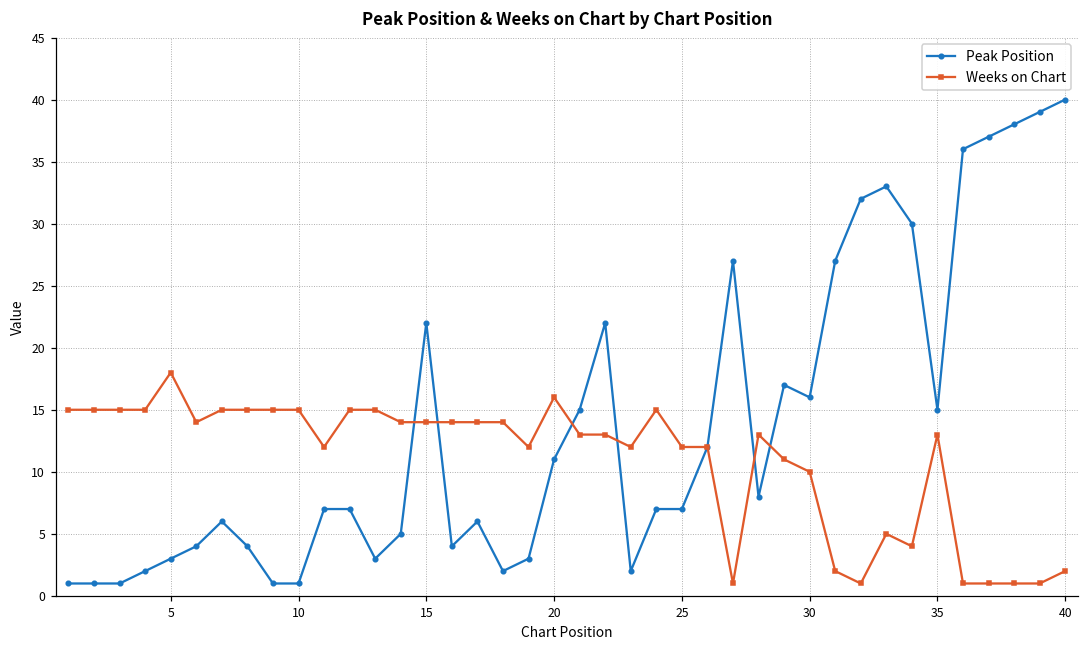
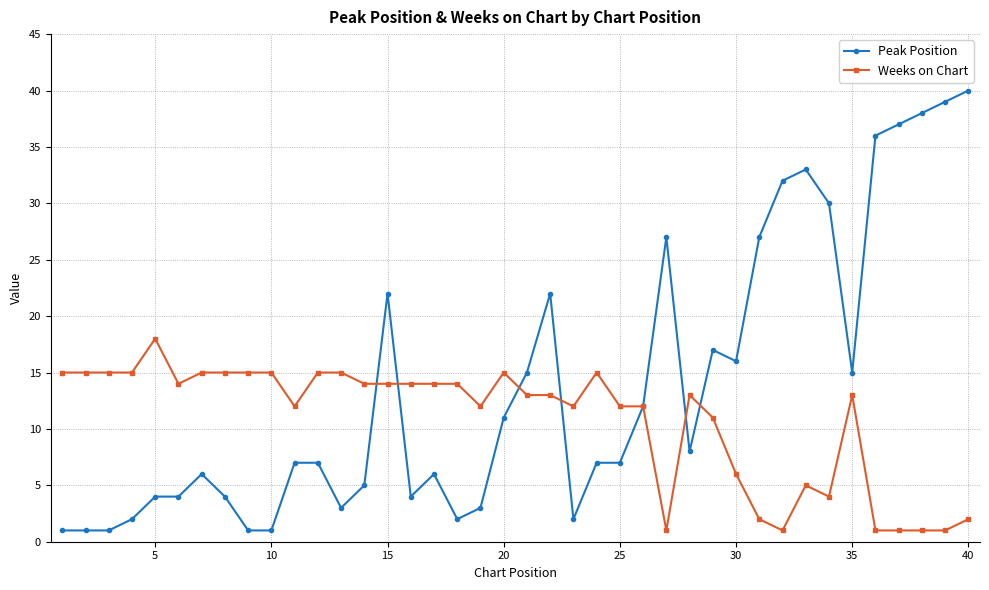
  {
    "Peak Position": {
-     "5": 3,
+     "5": 4,
      "10": 1,
      "15": 22,
      "20": 11,
      "25": 7,
      "30": 16,
      "35": 15,
      "40": 40
    },
    "Weeks on Chart": {
      "5": 18,
      "10": 15,
      "15": 14,
-     "20": 16,
+     "20": 15,
      "25": 12,
-     "30": 10,
+     "30": 6,
      "35": 13,
      "40": 2
    }
  }
